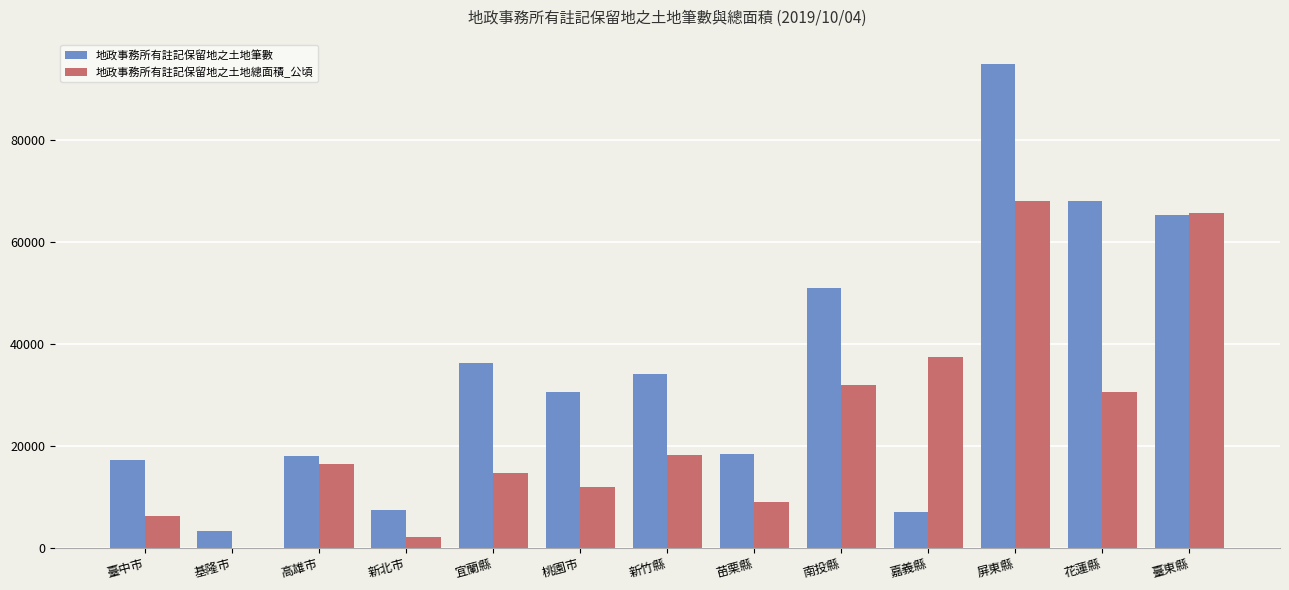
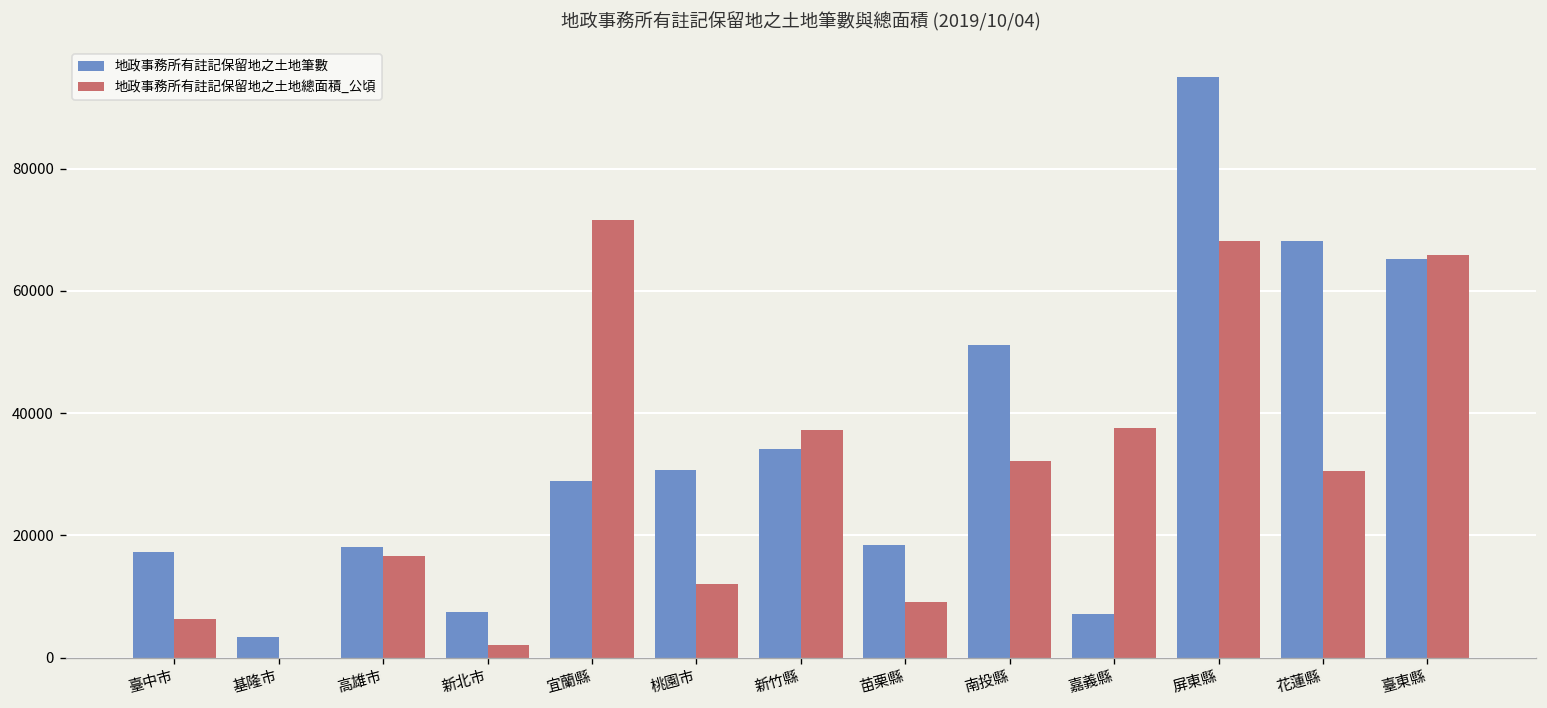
  {
    "地政事務所有註記保留地之土地筆數": {
      "臺中市": 17000,
      "基隆市": 3000,
      "高雄市": 18000,
      "新北市": 8000,
-     "宜蘭縣": 36000,
+     "宜蘭縣": 29000,
      "桃園市": 31000,
      "新竹縣": 34000,
      "苗栗縣": 18000,
      "南投縣": 51000,
      "嘉義縣": 7000,
      "屏東縣": 95000,
      "花蓮縣": 68000,
      "臺東縣": 65000
    },
    "地政事務所有註記保留地之土地總面積_公頃": {
      "臺中市": 6000,
      "高雄市": 17000,
      "新北市": 2000,
-     "宜蘭縣": 15000,
+     "宜蘭縣": 72000,
      "桃園市": 12000,
-     "新竹縣": 18000,
+     "新竹縣": 37000,
      "苗栗縣": 9000,
      "南投縣": 32000,
      "嘉義縣": 37000,
      "屏東縣": 68000,
      "花蓮縣": 31000,
      "臺東縣": 66000
    }
  }
